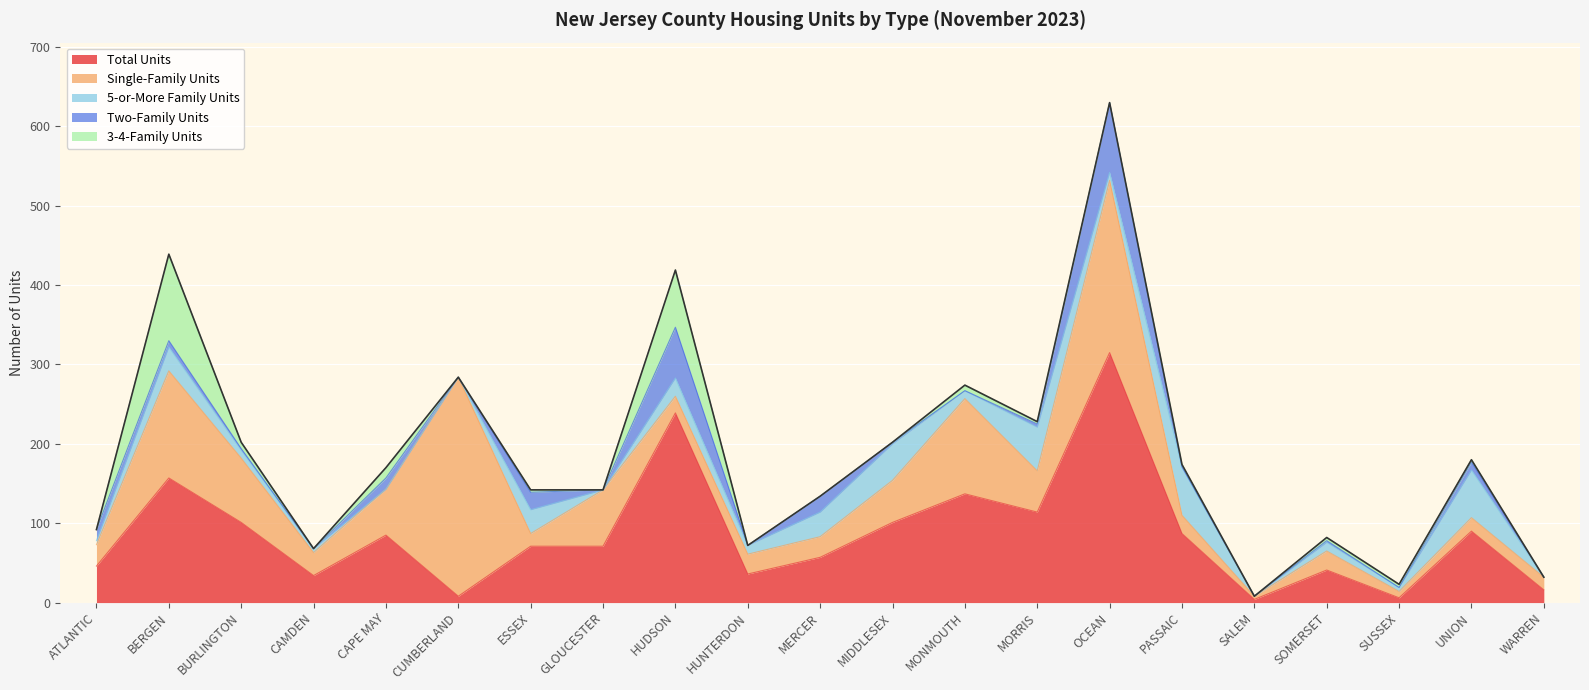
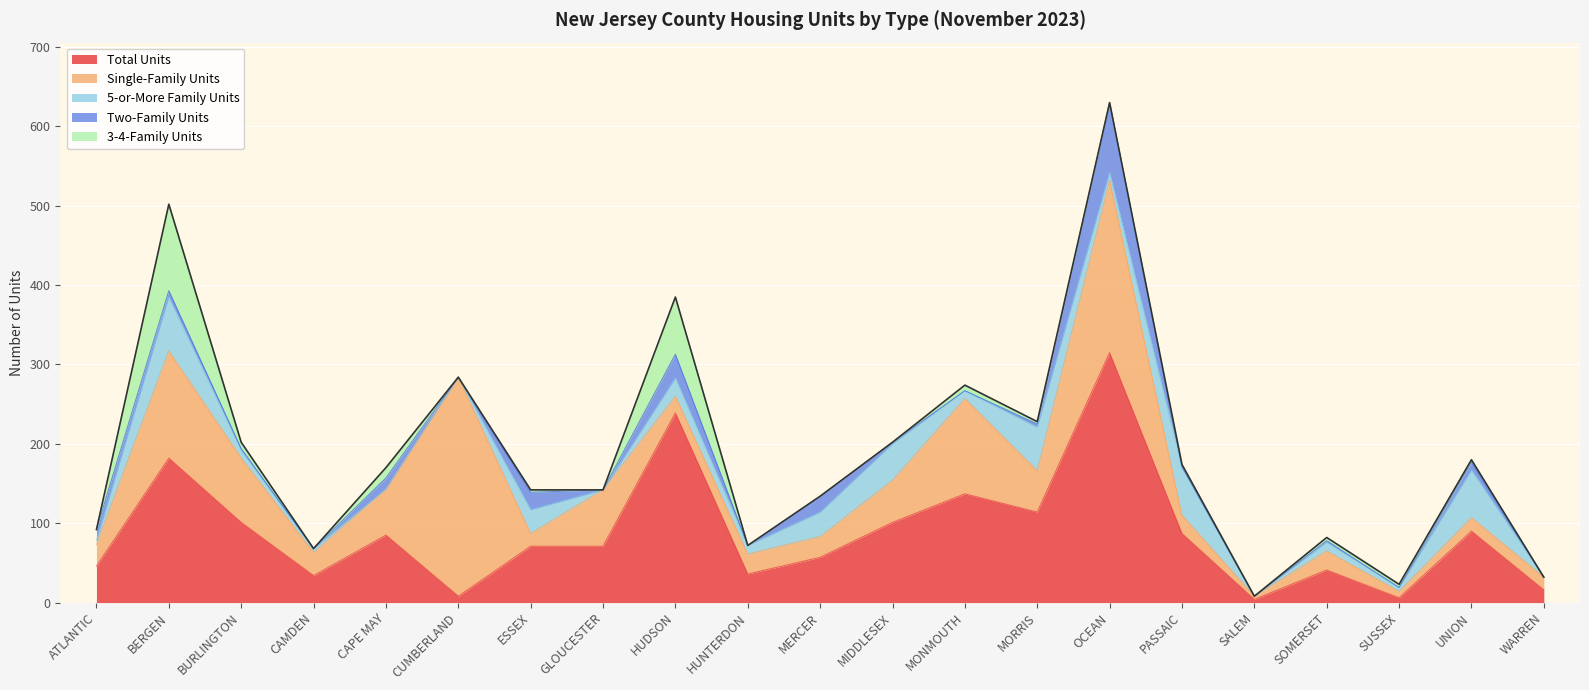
  {
    "Total Units": {
      "ATLANTIC": 50,
-     "BERGEN": 160,
+     "BERGEN": 180,
      "BURLINGTON": 100,
      "CAMDEN": 30,
      "CAPE MAY": 90,
      "CUMBERLAND": 10,
      "ESSEX": 70,
      "GLOUCESTER": 70,
      "HUDSON": 240,
      "HUNTERDON": 40,
      "MERCER": 60,
      "MIDDLESEX": 100,
      "MONMOUTH": 140,
      "MORRIS": 110,
      "OCEAN": 320,
      "PASSAIC": 90,
      "SALEM": 0,
      "SOMERSET": 40,
      "SUSSEX": 10,
      "UNION": 90,
      "WARREN": 20
    },
    "Single-Family Units": {
      "ATLANTIC": 30,
      "BERGEN": 140,
      "BURLINGTON": 80,
      "CAMDEN": 30,
      "ESSEX": 20,
      "HUDSON": 20,
      "HUNTERDON": 30,
      "MERCER": 30,
      "MIDDLESEX": 50,
      "MONMOUTH": 120,
      "MORRIS": 50,
      "OCEAN": 220,
      "PASSAIC": 20,
      "SOMERSET": 20,
      "SUSSEX": 10,
      "UNION": 20
    },
    "5-or-More Family Units": {
      "ATLANTIC": 10,
-     "BERGEN": 30,
+     "BERGEN": 70,
      "ESSEX": 30,
      "HUDSON": 20,
      "MERCER": 30,
      "MORRIS": 60,
      "OCEAN": 10,
      "UNION": 60
    },
    "Two-Family Units": {
      "BERGEN": 10,
      "CAPE MAY": 10,
-     "HUDSON": 60
+     "HUDSON": 30
    },
    "3-4-Family Units": {
      "BERGEN": 110,
      "BURLINGTON": 10,
      "CAPE MAY": 10,
      "HUDSON": 70,
      "MONMOUTH": 10,
      "SOMERSET": 0,
      "SUSSEX": 0
    }
  }
